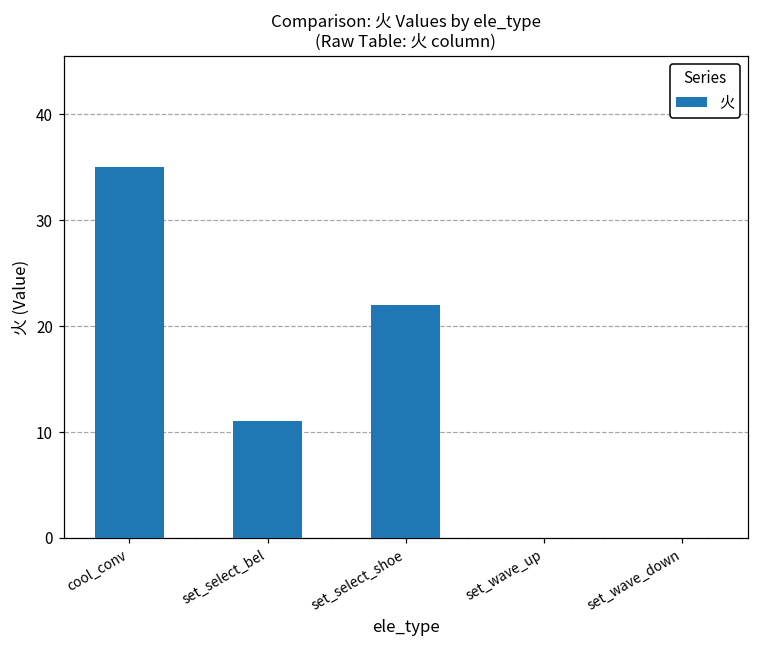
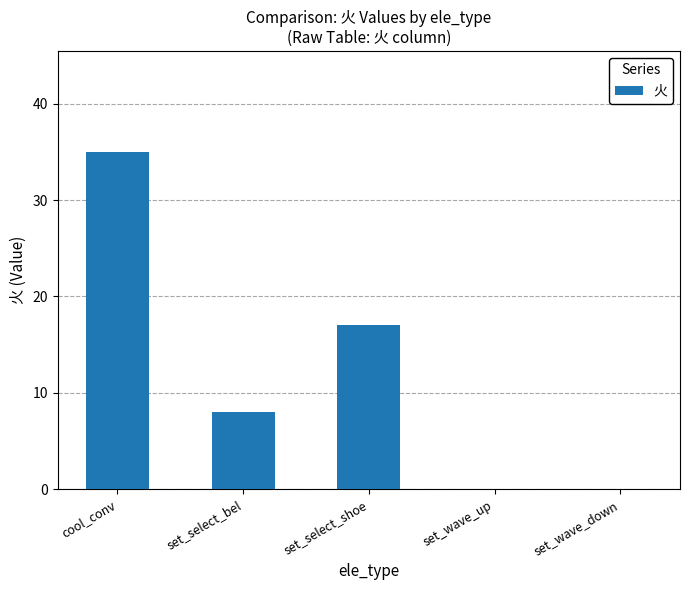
  {
    "cool_conv": 35,
-   "set_select_bel": 11,
-   "set_select_shoe": 22,
+   "set_select_bel": 8,
+   "set_select_shoe": 17,
    "set_wave_up": 0,
    "set_wave_down": 0
  }
